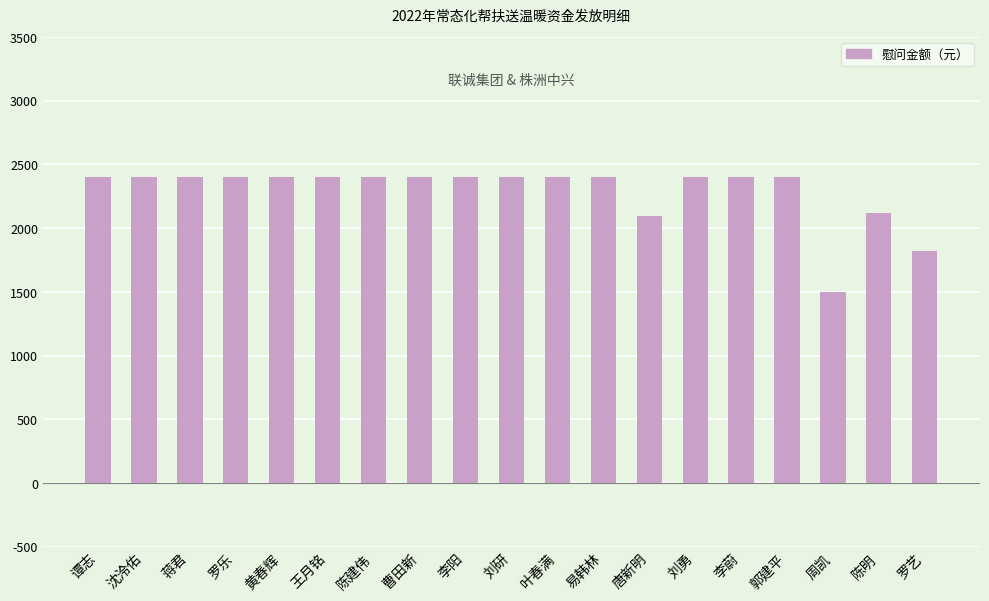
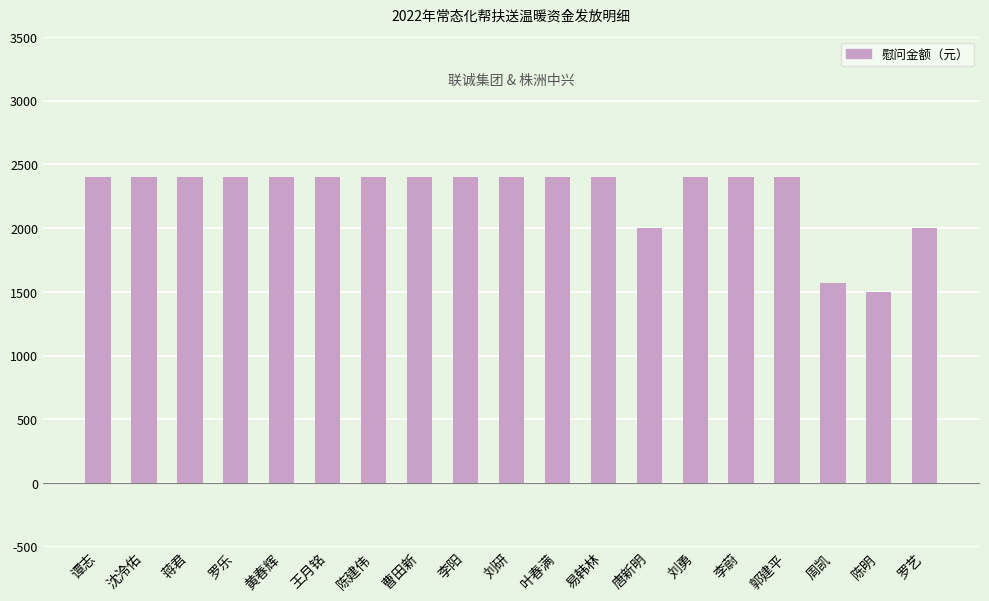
  {
    "谭志": 2400,
    "沈泠佑": 2400,
    "蒋君": 2400,
    "罗乐": 2400,
    "黄春辉": 2400,
    "王月铭": 2400,
    "陈建伟": 2400,
    "曹田新": 2400,
    "李阳": 2400,
    "刘研": 2400,
    "叶春满": 2400,
    "易韩林": 2400,
-   "唐新明": 2090,
+   "唐新明": 2000,
    "刘勇": 2400,
    "李蔚": 2400,
    "郭建平": 2400,
-   "周凯": 1500,
-   "陈明": 2120,
-   "罗艺": 1820
+   "周凯": 1570,
+   "陈明": 1500,
+   "罗艺": 2000
  }
